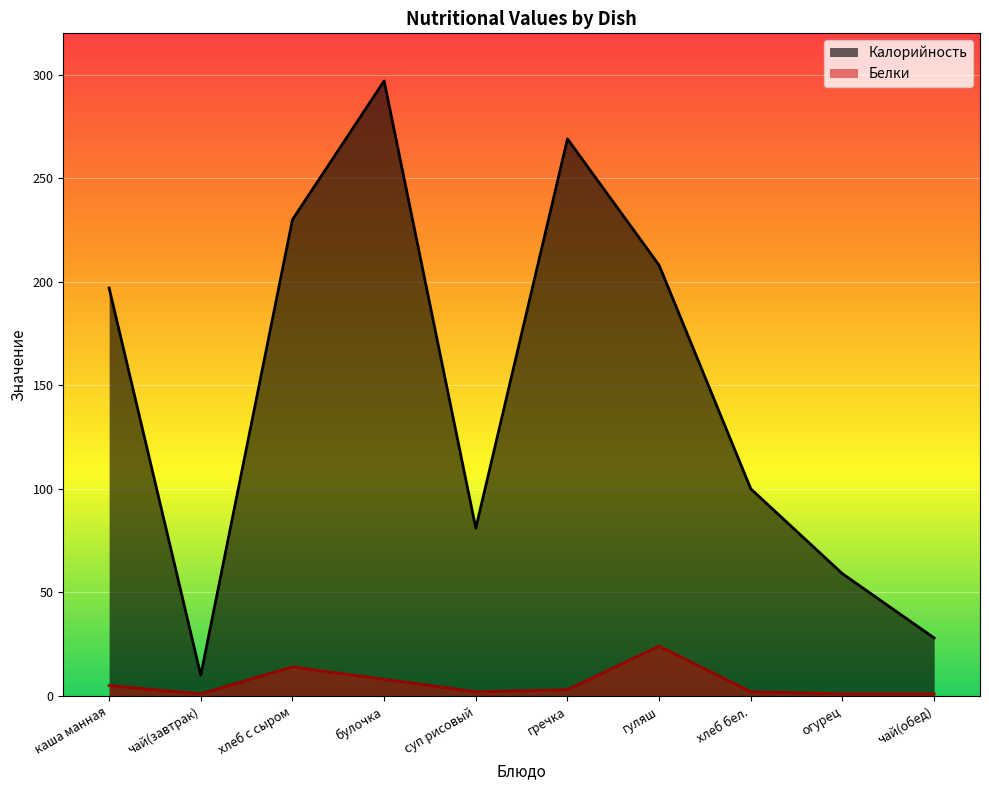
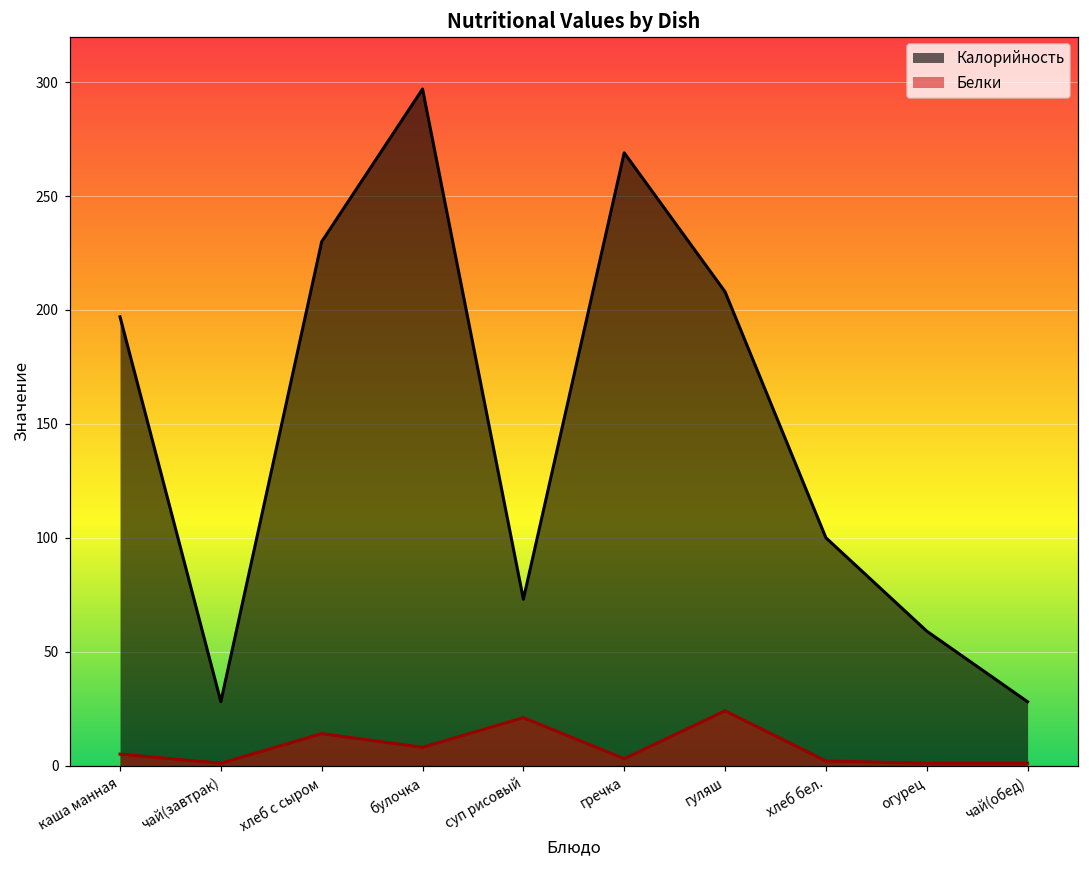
  {
    "Калорийность": {
      "каша манная": 197,
-     "чай(завтрак)": 10,
+     "чай(завтрак)": 28,
      "хлеб с сыром": 230,
      "булочка": 297,
-     "суп рисовый": 81,
+     "суп рисовый": 73,
      "гречка": 269,
      "гуляш": 208,
      "хлеб бел.": 100,
      "огурец": 59,
      "чай(обед)": 28
    },
    "Белки": {
      "каша манная": 5,
      "чай(завтрак)": 1,
      "хлеб с сыром": 14,
      "булочка": 8,
-     "суп рисовый": 2,
+     "суп рисовый": 21,
      "гречка": 3,
      "гуляш": 24,
      "хлеб бел.": 2,
      "огурец": 1,
      "чай(обед)": 1
    }
  }
